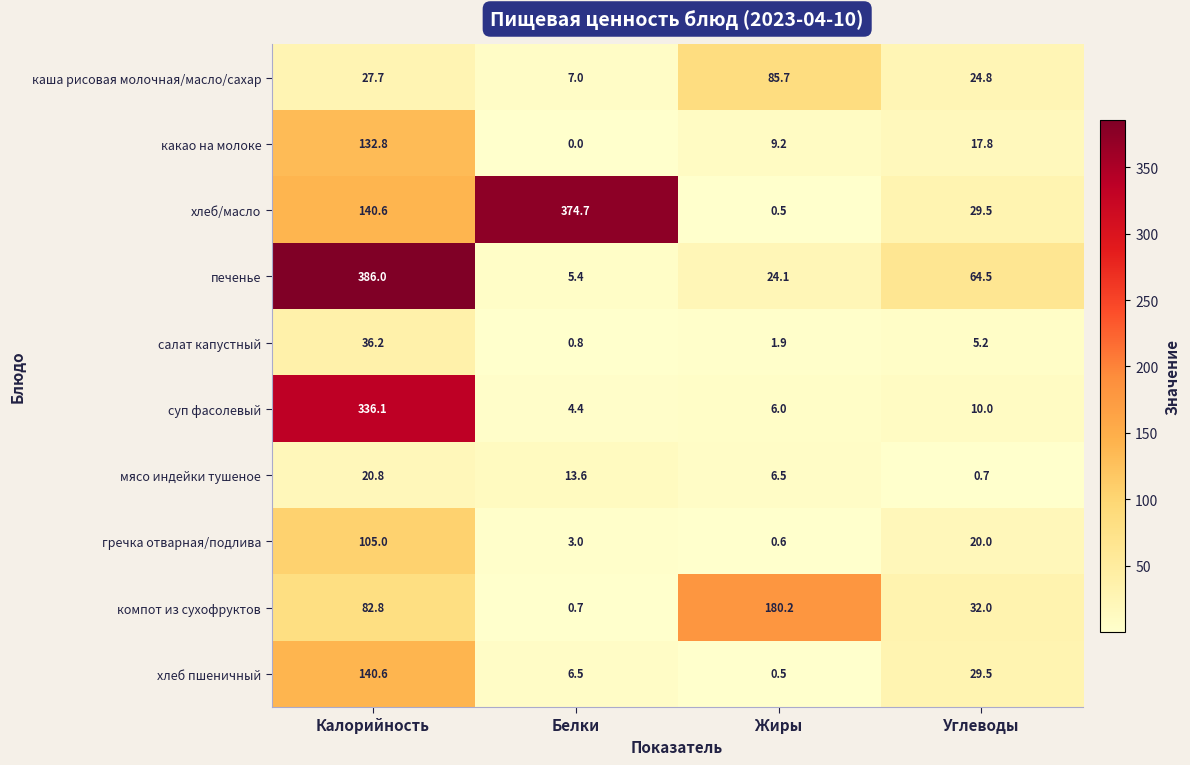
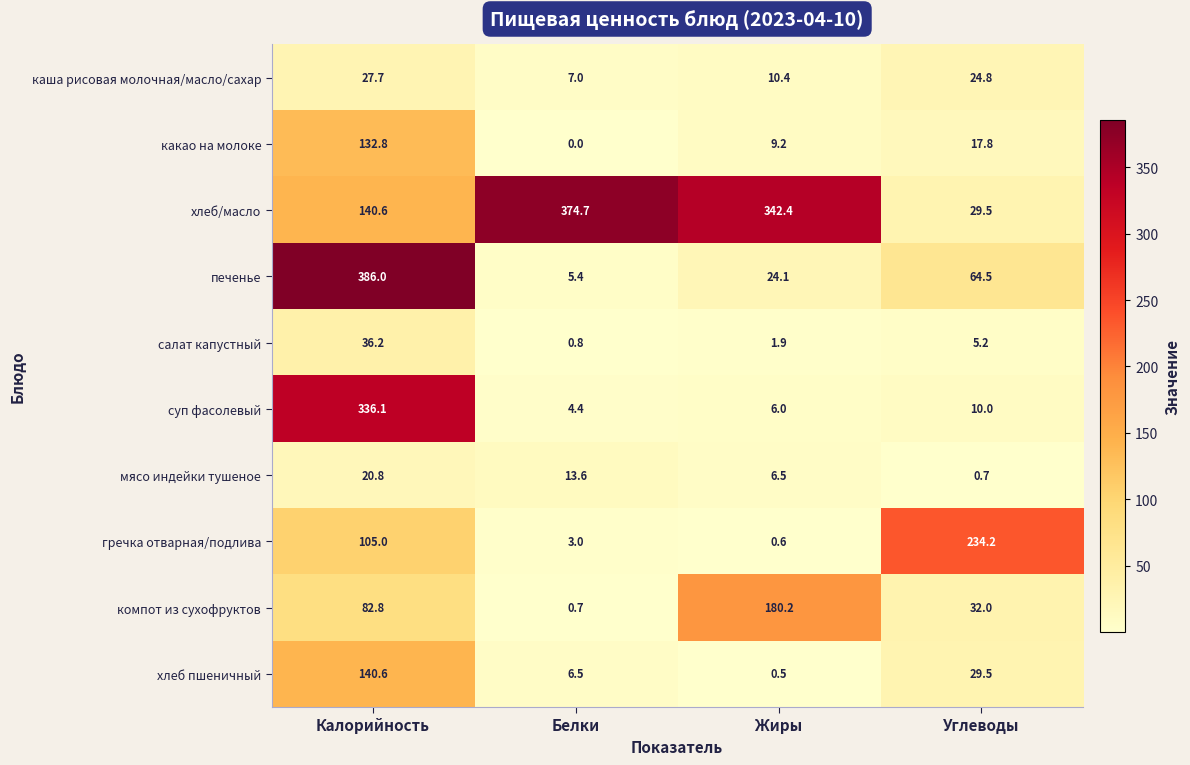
  {
    "каша рисовая молочная/масло/сахар": {
      "Калорийность": 27.7,
      "Белки": 7.0,
-     "Жиры": 85.7,
+     "Жиры": 10.4,
      "Углеводы": 24.8
    },
    "какао на молоке": {
      "Калорийность": 132.8,
      "Белки": 0.0,
      "Жиры": 9.2,
      "Углеводы": 17.8
    },
    "хлеб/масло": {
      "Калорийность": 140.6,
      "Белки": 374.7,
-     "Жиры": 0.5,
+     "Жиры": 342.4,
      "Углеводы": 29.5
    },
    "печенье": {
      "Калорийность": 386.0,
      "Белки": 5.4,
      "Жиры": 24.1,
      "Углеводы": 64.5
    },
    "салат капустный": {
      "Калорийность": 36.2,
      "Белки": 0.8,
      "Жиры": 1.9,
      "Углеводы": 5.2
    },
    "суп фасолевый": {
      "Калорийность": 336.1,
      "Белки": 4.4,
      "Жиры": 6.0,
      "Углеводы": 10.0
    },
    "мясо индейки тушеное": {
      "Калорийность": 20.8,
      "Белки": 13.6,
      "Жиры": 6.5,
      "Углеводы": 0.7
    },
    "гречка отварная/подлива": {
      "Калорийность": 105.0,
      "Белки": 3.0,
      "Жиры": 0.6,
-     "Углеводы": 20.0
+     "Углеводы": 234.2
    },
    "компот из сухофруктов": {
      "Калорийность": 82.8,
      "Белки": 0.7,
      "Жиры": 180.2,
      "Углеводы": 32.0
    },
    "хлеб пшеничный": {
      "Калорийность": 140.6,
      "Белки": 6.5,
      "Жиры": 0.5,
      "Углеводы": 29.5
    }
  }
